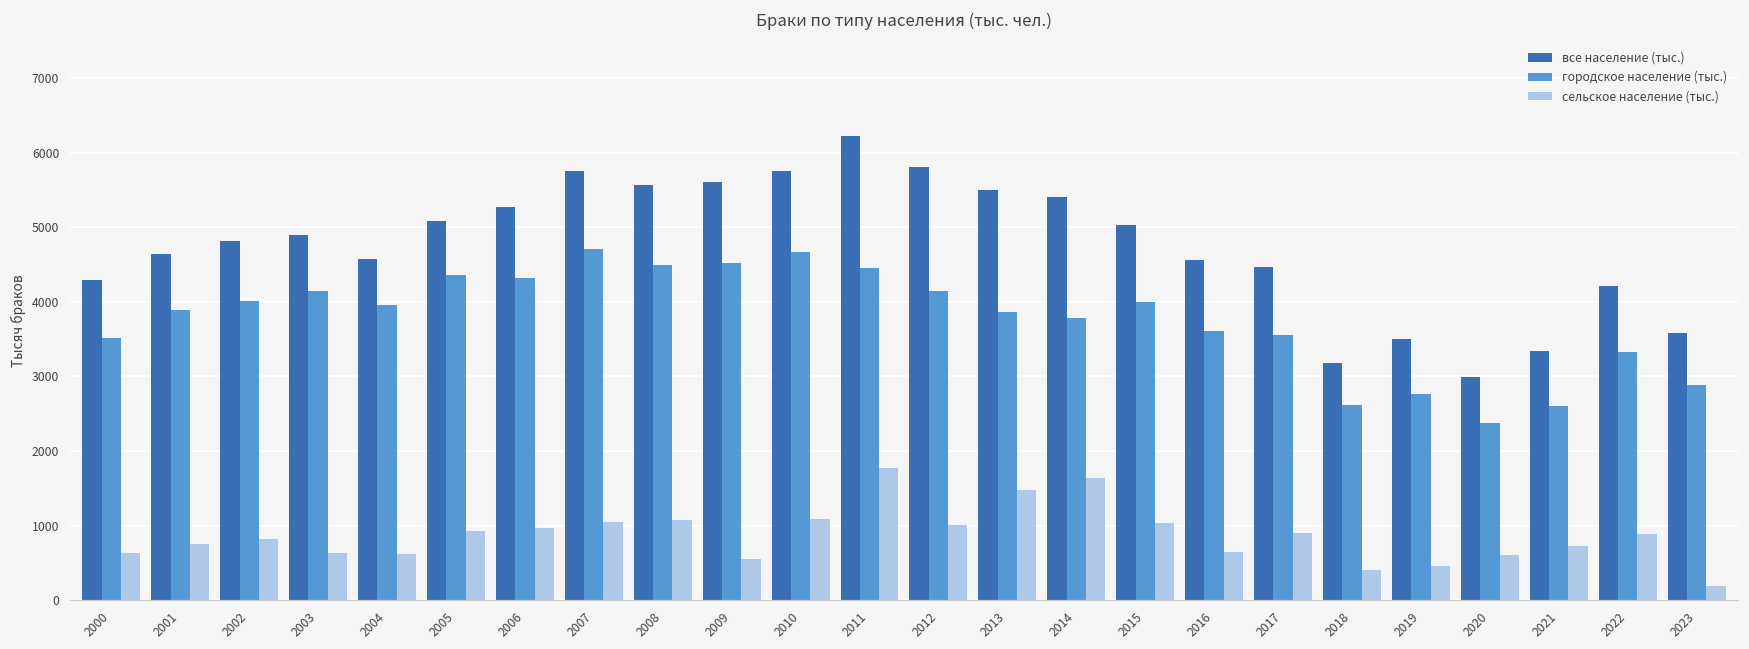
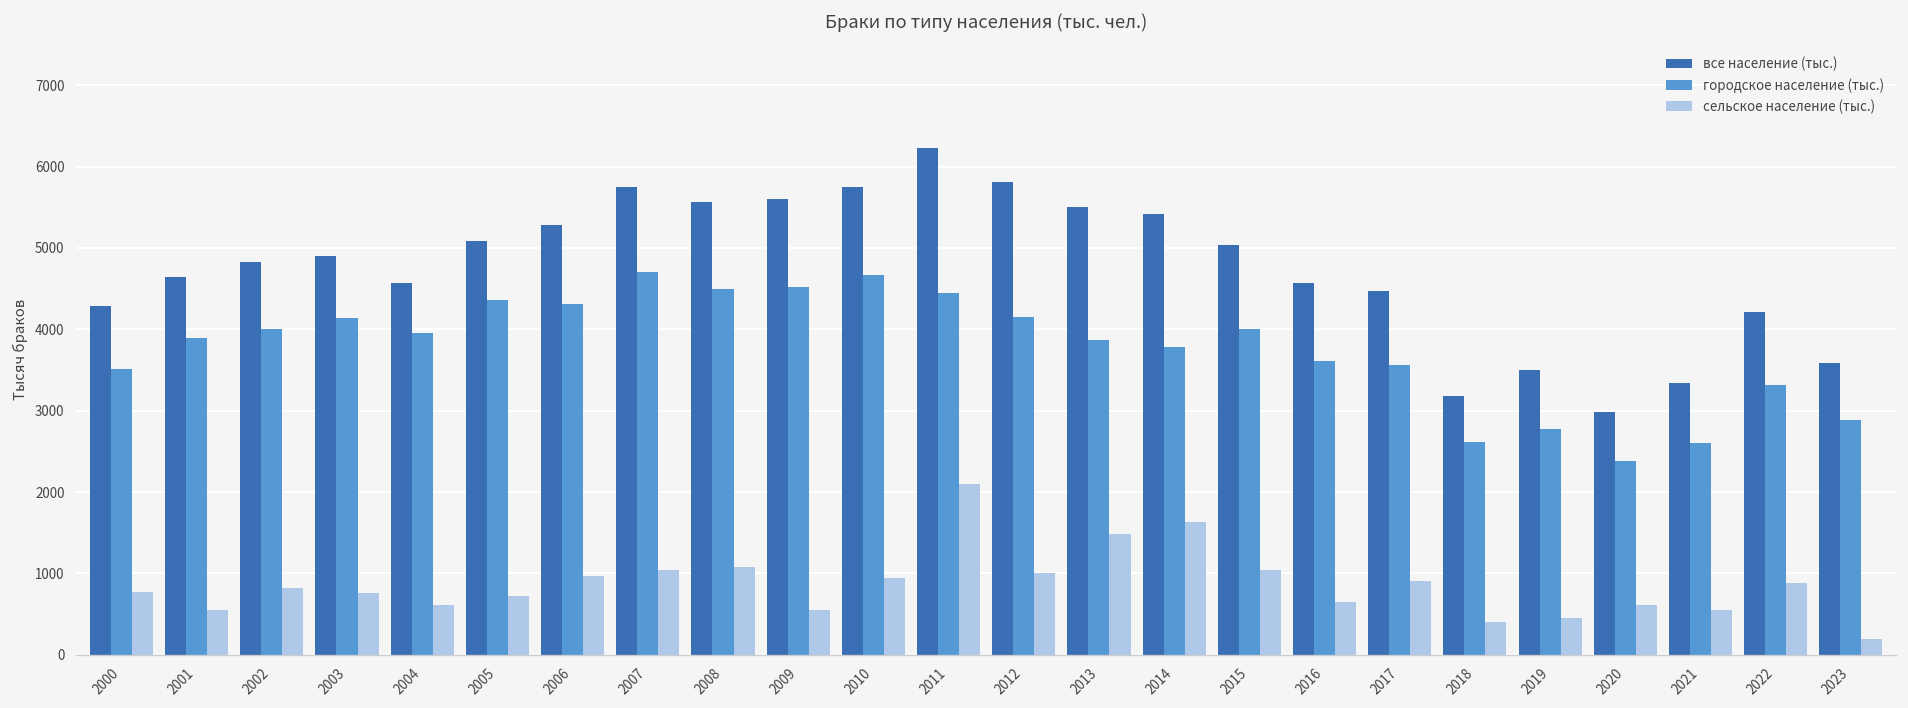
  {
    "сельское население (тыс.)": {
-     "2000": 600,
-     "2001": 800,
+     "2000": 800,
+     "2001": 500,
      "2002": 800,
-     "2003": 600,
+     "2003": 800,
      "2004": 600,
-     "2005": 900,
+     "2005": 700,
      "2006": 1000,
      "2007": 1000,
      "2008": 1100,
      "2009": 600,
-     "2010": 1100,
-     "2011": 1800,
+     "2010": 900,
+     "2011": 2100,
      "2012": 1000,
      "2013": 1500,
      "2014": 1600,
      "2015": 1000,
      "2016": 700,
      "2017": 900,
      "2018": 400,
      "2019": 500,
      "2020": 600,
-     "2021": 700,
+     "2021": 600,
      "2022": 900,
      "2023": 200
    }
  }
